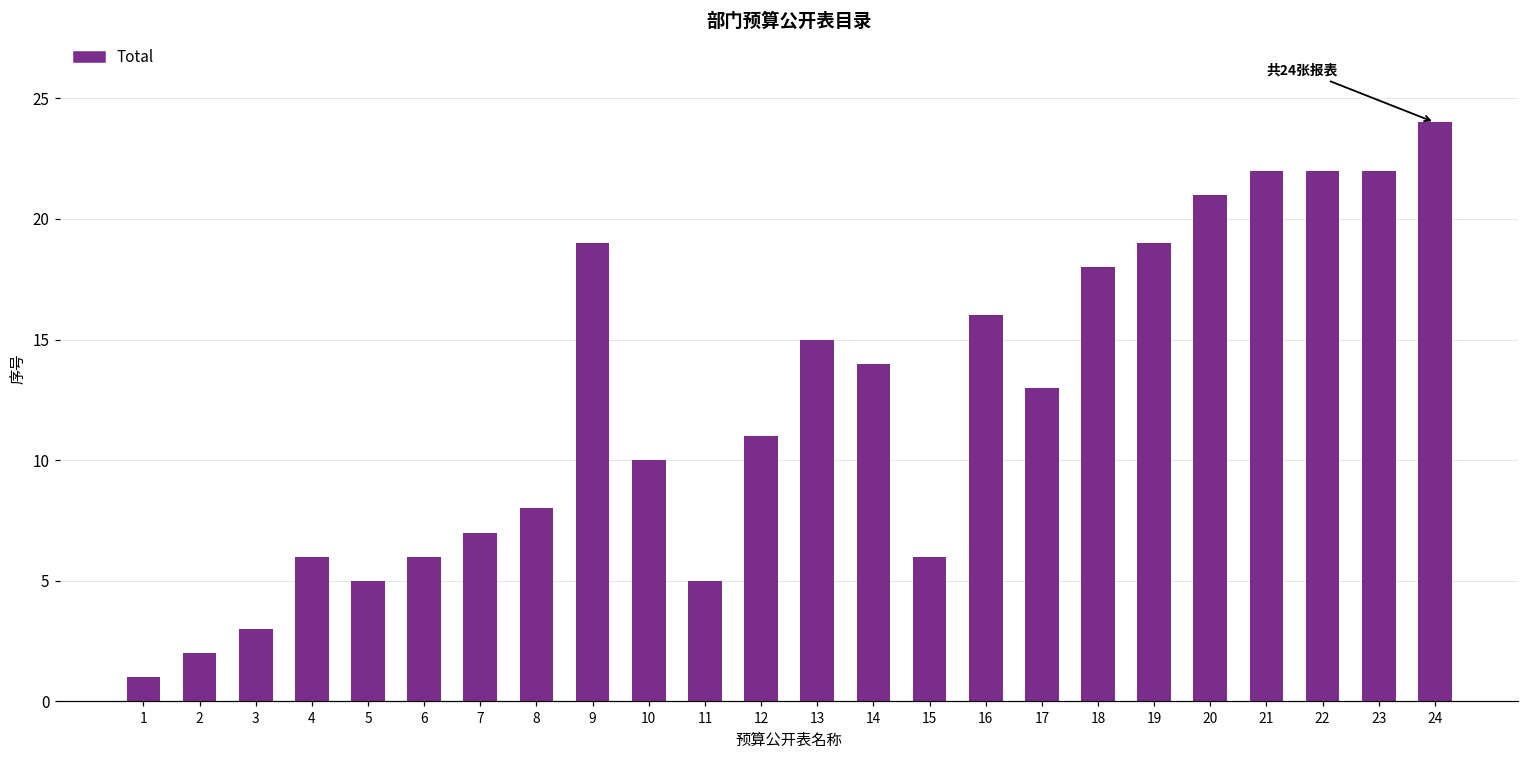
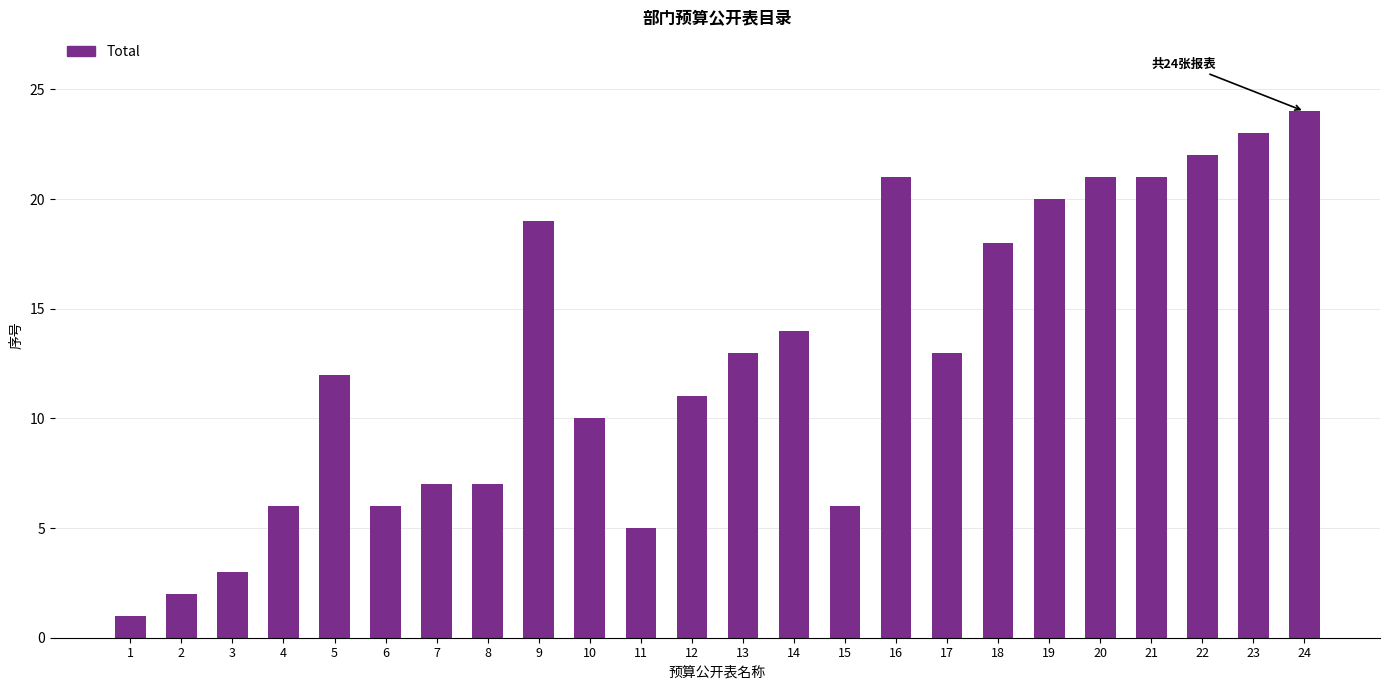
  {
    "1": 1,
    "2": 2,
    "3": 3,
    "4": 6,
-   "5": 5,
+   "5": 12,
    "6": 6,
    "7": 7,
-   "8": 8,
+   "8": 7,
    "9": 19,
    "10": 10,
    "11": 5,
    "12": 11,
-   "13": 15,
+   "13": 13,
    "14": 14,
    "15": 6,
-   "16": 16,
+   "16": 21,
    "17": 13,
    "18": 18,
-   "19": 19,
+   "19": 20,
    "20": 21,
-   "21": 22,
+   "21": 21,
    "22": 22,
-   "23": 22,
+   "23": 23,
    "24": 24
  }
